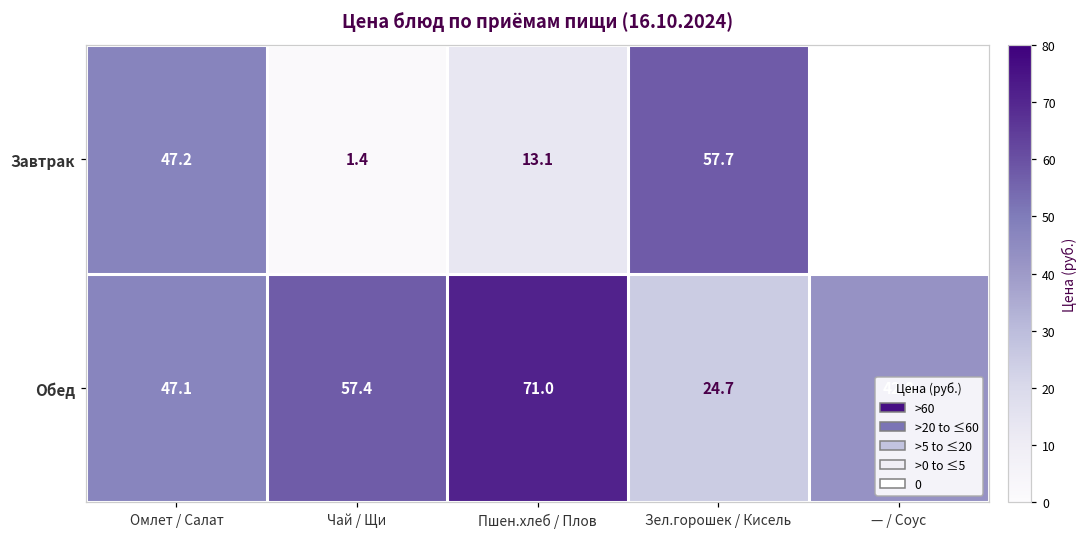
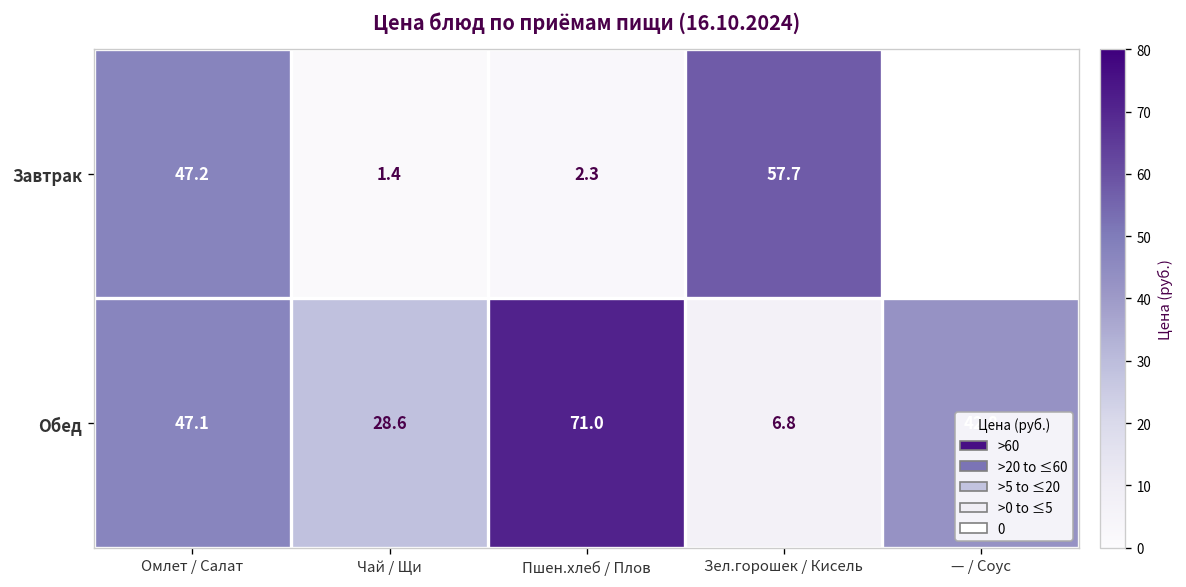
  {
    "Завтрак": {
      "Омлет / Салат": 47.2,
      "Чай / Щи": 1.4,
-     "Пшен.хлеб / Плов": 13.1,
+     "Пшен.хлеб / Плов": 2.3,
      "Зел.горошек / Кисель": 57.7
    },
    "Обед": {
      "Омлет / Салат": 47.1,
-     "Чай / Щи": 57.4,
+     "Чай / Щи": 28.6,
      "Пшен.хлеб / Плов": 71.0,
-     "Зел.горошек / Кисель": 24.7
+     "Зел.горошек / Кисель": 6.8
    }
  }
